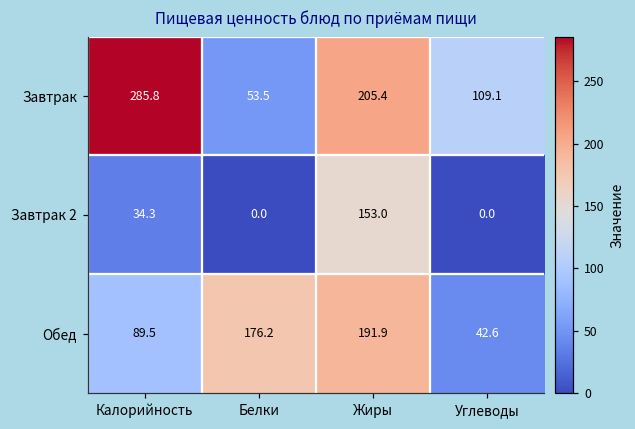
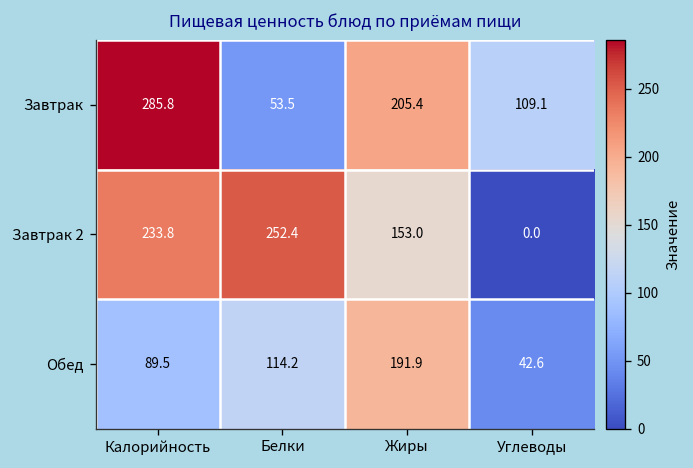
  {
    "Завтрак": {
      "Калорийность": 285.8,
      "Белки": 53.5,
      "Жиры": 205.4,
      "Углеводы": 109.1
    },
    "Завтрак 2": {
-     "Калорийность": 34.3,
-     "Белки": 0.0,
+     "Калорийность": 233.8,
+     "Белки": 252.4,
      "Жиры": 153.0,
      "Углеводы": 0.0
    },
    "Обед": {
      "Калорийность": 89.5,
-     "Белки": 176.2,
+     "Белки": 114.2,
      "Жиры": 191.9,
      "Углеводы": 42.6
    }
  }
